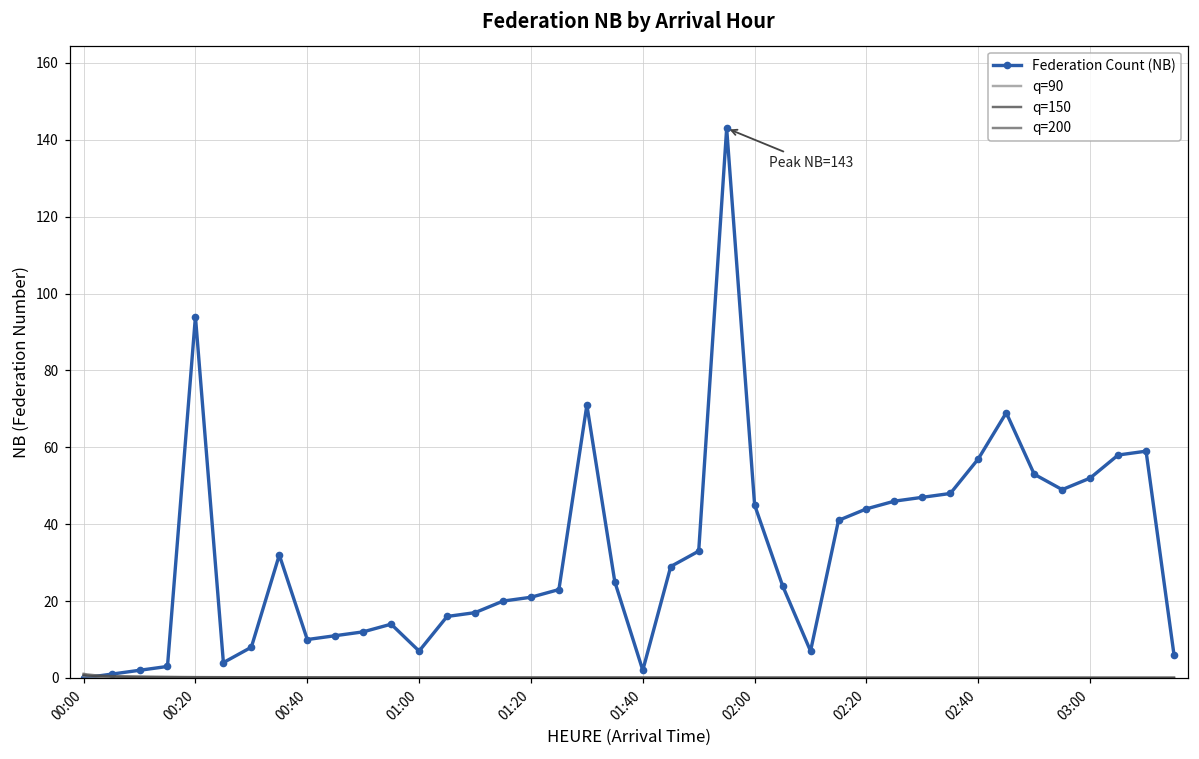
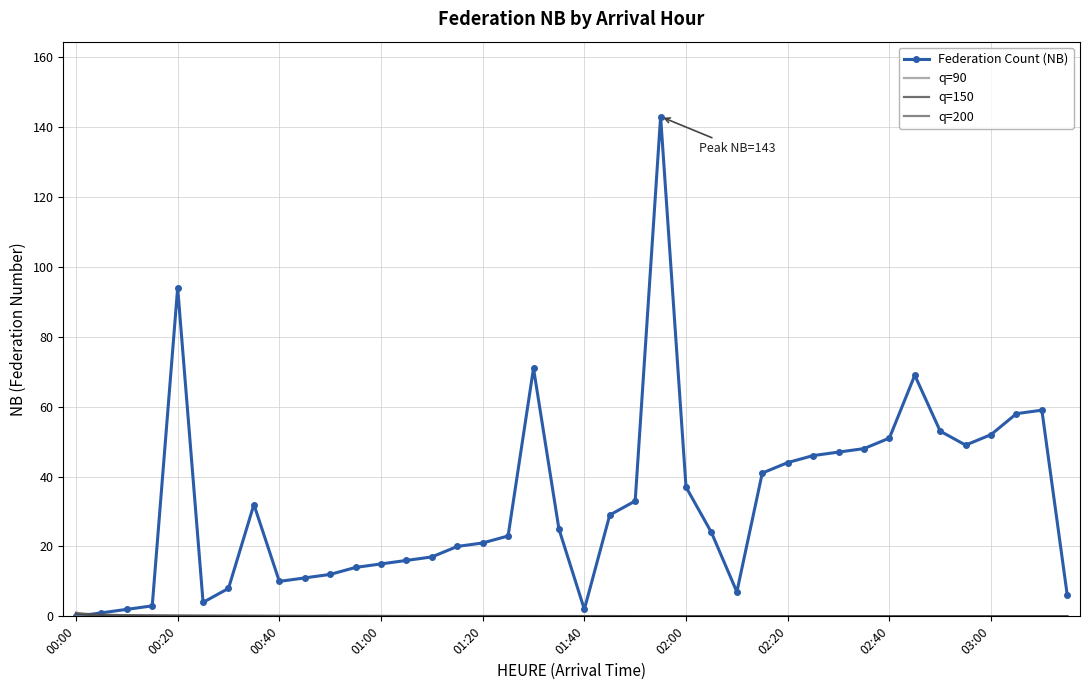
  {
    "Federation Count (NB)": {
      "00:20": 94,
      "00:40": 10,
-     "01:00": 7,
+     "01:00": 15,
      "01:20": 21,
      "01:40": 2,
-     "02:00": 45,
+     "02:00": 37,
      "02:20": 44,
-     "02:40": 57,
+     "02:40": 51,
      "03:00": 52
    }
  }
